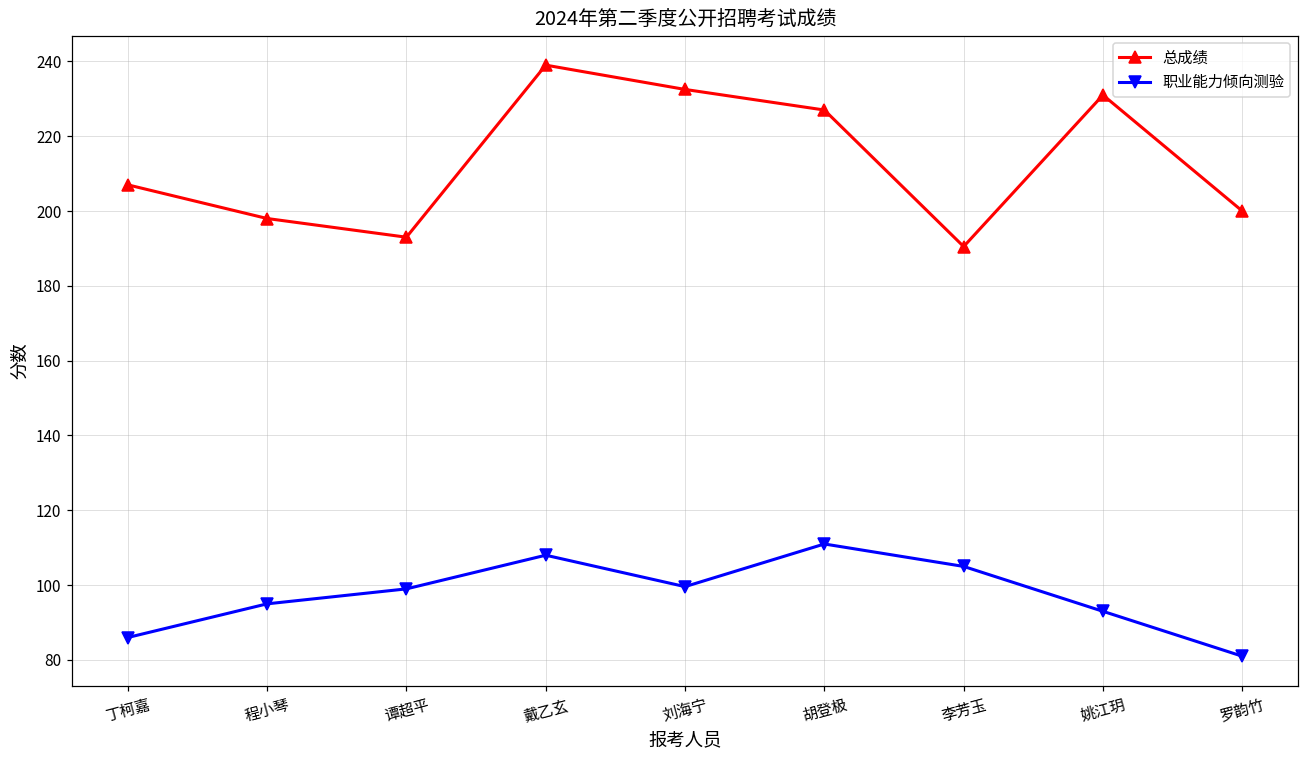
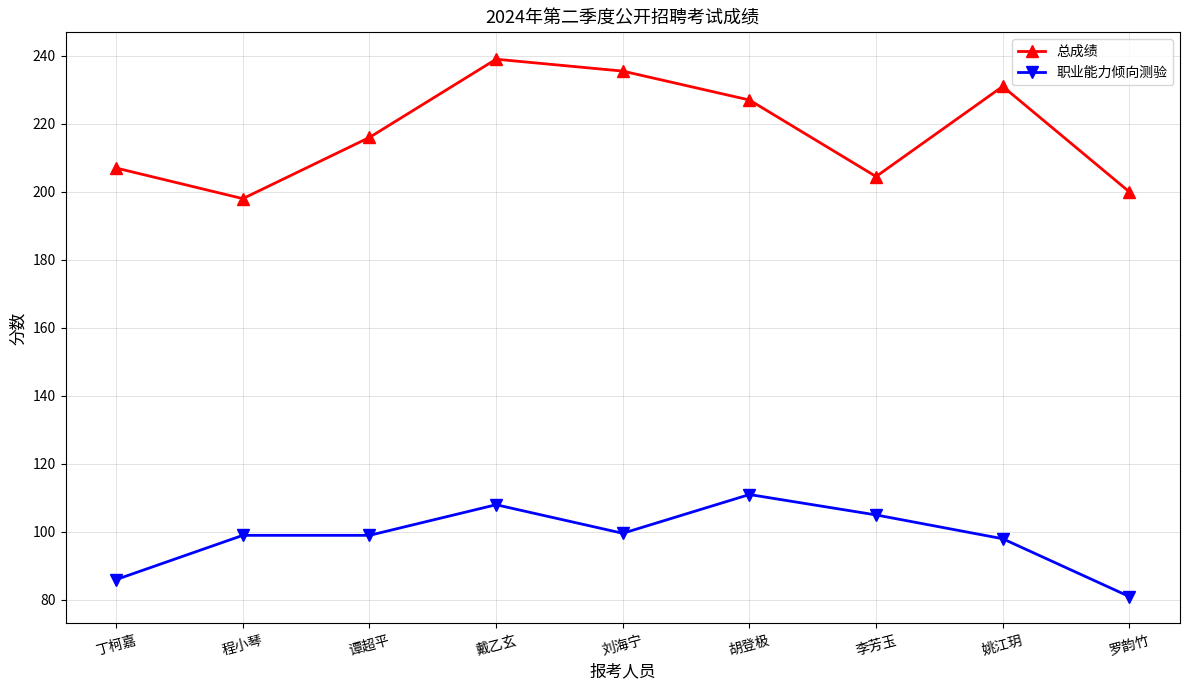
  {
    "总成绩": {
      "丁柯嘉": 207,
      "程小琴": 198,
-     "谭超平": 193,
+     "谭超平": 216,
      "戴乙玄": 239,
-     "刘海宁": 233,
+     "刘海宁": 236,
      "胡登极": 227,
-     "李芳玉": 191,
+     "李芳玉": 205,
      "姚江玥": 231,
      "罗韵竹": 200
    },
    "职业能力倾向测验": {
      "丁柯嘉": 86,
-     "程小琴": 95,
+     "程小琴": 99,
      "谭超平": 99,
      "戴乙玄": 108,
      "刘海宁": 100,
      "胡登极": 111,
      "李芳玉": 105,
-     "姚江玥": 93,
+     "姚江玥": 98,
      "罗韵竹": 81
    }
  }
